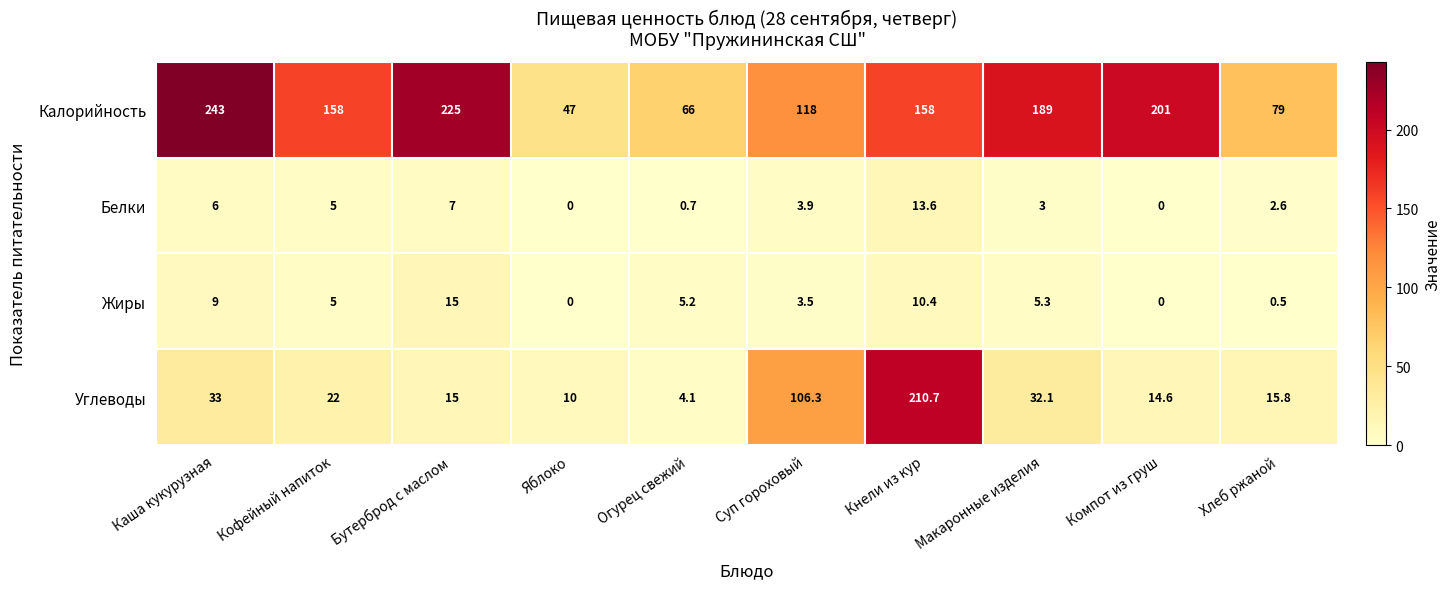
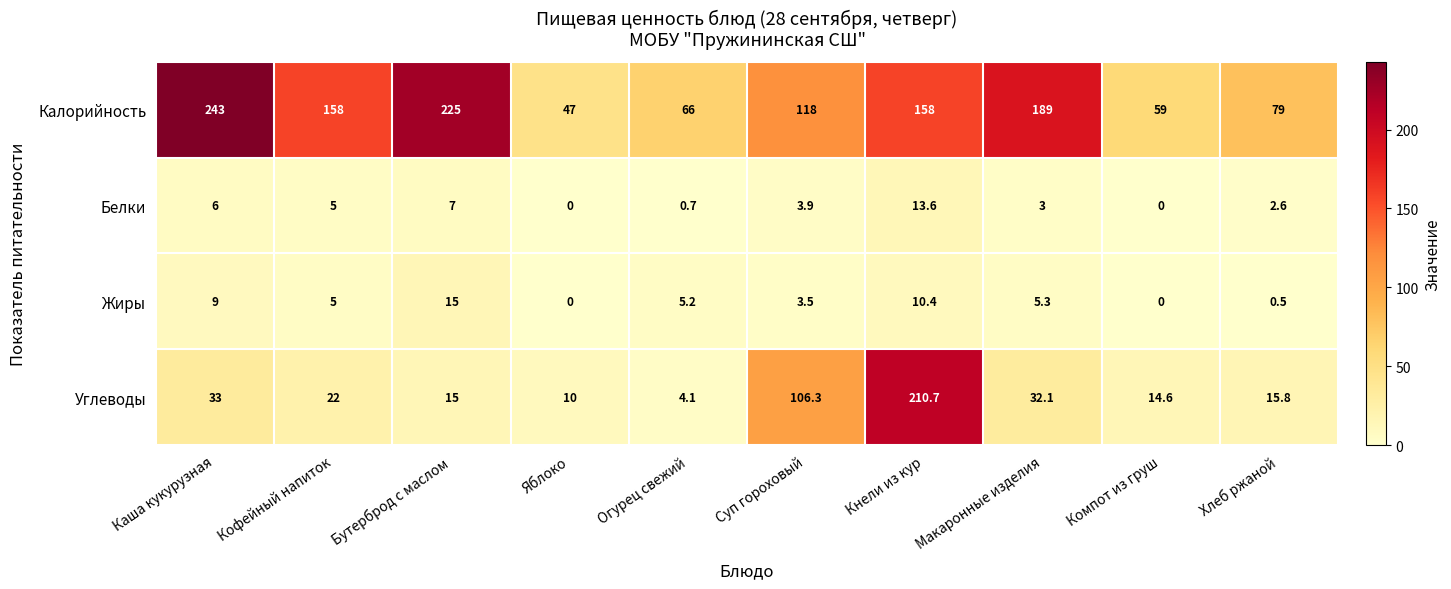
  {
    "Калорийность": {
      "Каша кукурузная": 243,
      "Кофейный напиток": 158,
      "Бутерброд с маслом": 225,
      "Яблоко": 47,
      "Огурец свежий": 66,
      "Суп гороховый": 118,
      "Кнели из кур": 158,
      "Макаронные изделия": 189,
-     "Компот из груш": 201,
+     "Компот из груш": 59,
      "Хлеб ржаной": 79
    },
    "Белки": {
      "Каша кукурузная": 6,
      "Кофейный напиток": 5,
      "Бутерброд с маслом": 7,
      "Яблоко": 0,
      "Огурец свежий": 0.7,
      "Суп гороховый": 3.9,
      "Кнели из кур": 13.6,
      "Макаронные изделия": 3,
      "Компот из груш": 0,
      "Хлеб ржаной": 2.6
    },
    "Жиры": {
      "Каша кукурузная": 9,
      "Кофейный напиток": 5,
      "Бутерброд с маслом": 15,
      "Яблоко": 0,
      "Огурец свежий": 5.2,
      "Суп гороховый": 3.5,
      "Кнели из кур": 10.4,
      "Макаронные изделия": 5.3,
      "Компот из груш": 0,
      "Хлеб ржаной": 0.5
    },
    "Углеводы": {
      "Каша кукурузная": 33,
      "Кофейный напиток": 22,
      "Бутерброд с маслом": 15,
      "Яблоко": 10,
      "Огурец свежий": 4.1,
      "Суп гороховый": 106.3,
      "Кнели из кур": 210.7,
      "Макаронные изделия": 32.1,
      "Компот из груш": 14.6,
      "Хлеб ржаной": 15.8
    }
  }
